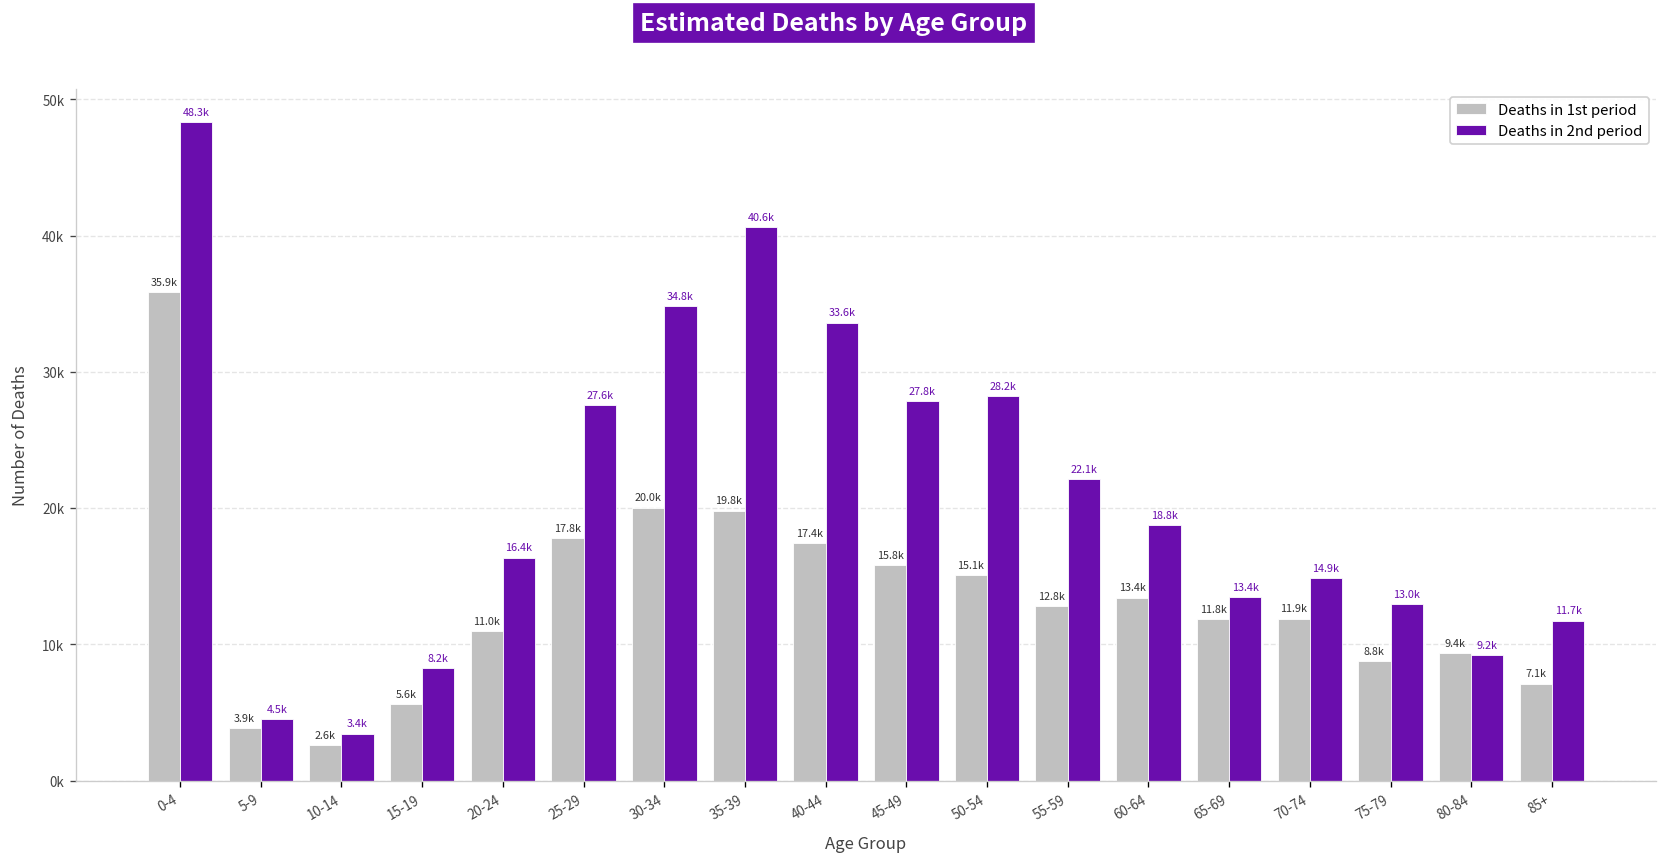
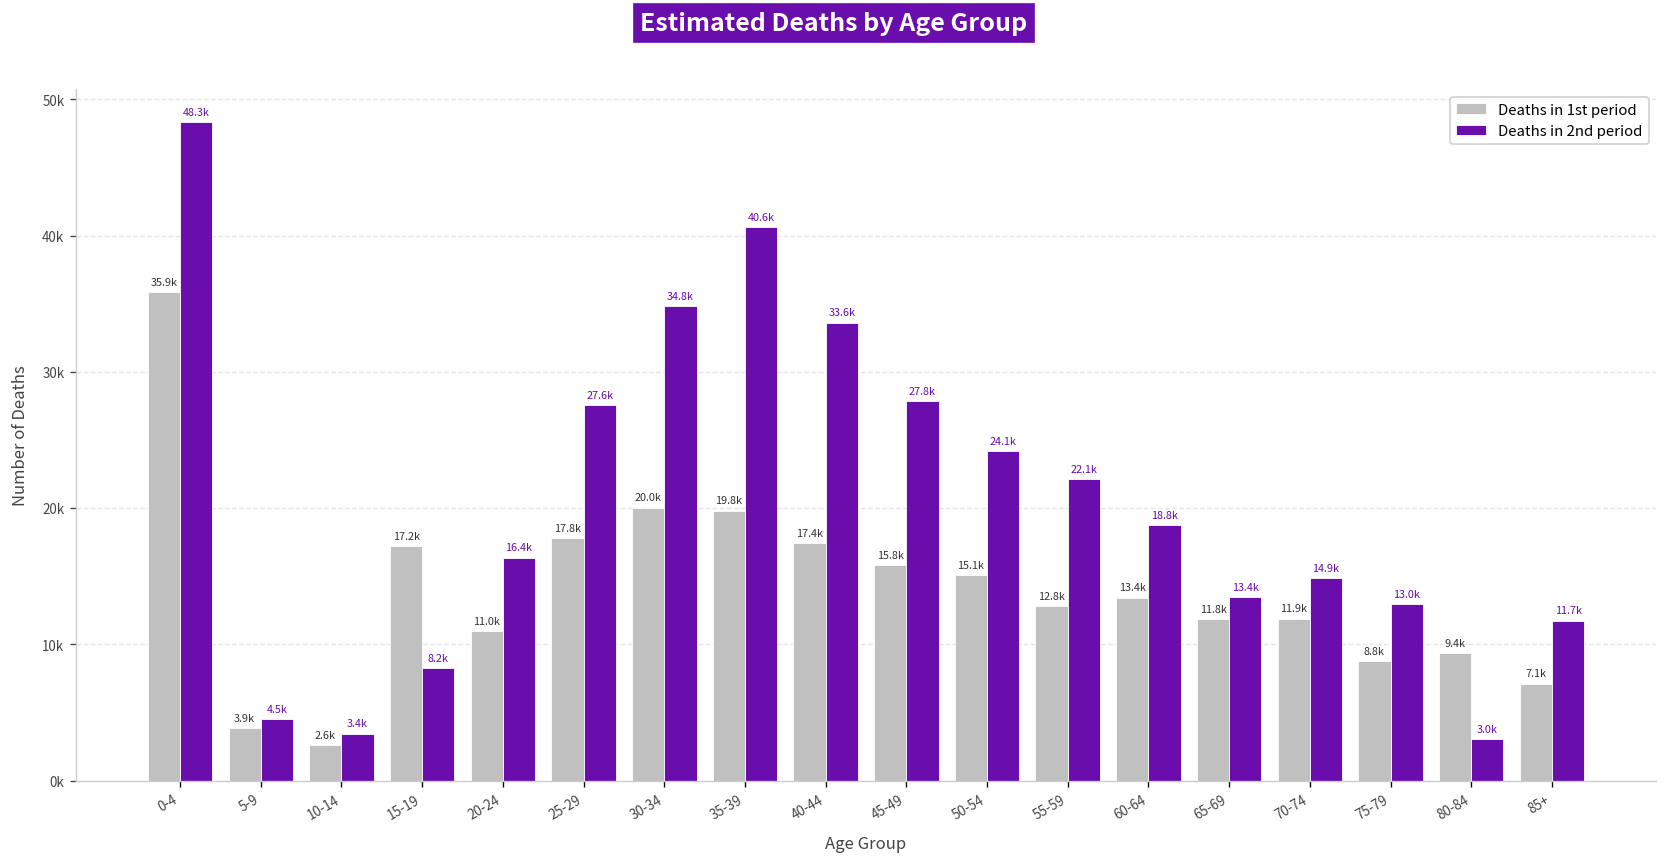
  {
    "Deaths in 1st period": {
      "0-4": "35.9k",
      "5-9": "3.9k",
      "10-14": "2.6k",
-     "15-19": "5.6k",
+     "15-19": "17.2k",
      "20-24": "11.0k",
      "25-29": "17.8k",
      "30-34": "20.0k",
      "35-39": "19.8k",
      "40-44": "17.4k",
      "45-49": "15.8k",
      "50-54": "15.1k",
      "55-59": "12.8k",
      "60-64": "13.4k",
      "65-69": "11.8k",
      "70-74": "11.9k",
      "75-79": "8.8k",
      "80-84": "9.4k",
      "85+": "7.1k"
    },
    "Deaths in 2nd period": {
      "0-4": "48.3k",
      "5-9": "4.5k",
      "10-14": "3.4k",
      "15-19": "8.2k",
      "20-24": "16.4k",
      "25-29": "27.6k",
      "30-34": "34.8k",
      "35-39": "40.6k",
      "40-44": "33.6k",
      "45-49": "27.8k",
-     "50-54": "28.2k",
+     "50-54": "24.1k",
      "55-59": "22.1k",
      "60-64": "18.8k",
      "65-69": "13.4k",
      "70-74": "14.9k",
      "75-79": "13.0k",
-     "80-84": "9.2k",
+     "80-84": "3.0k",
      "85+": "11.7k"
    }
  }
